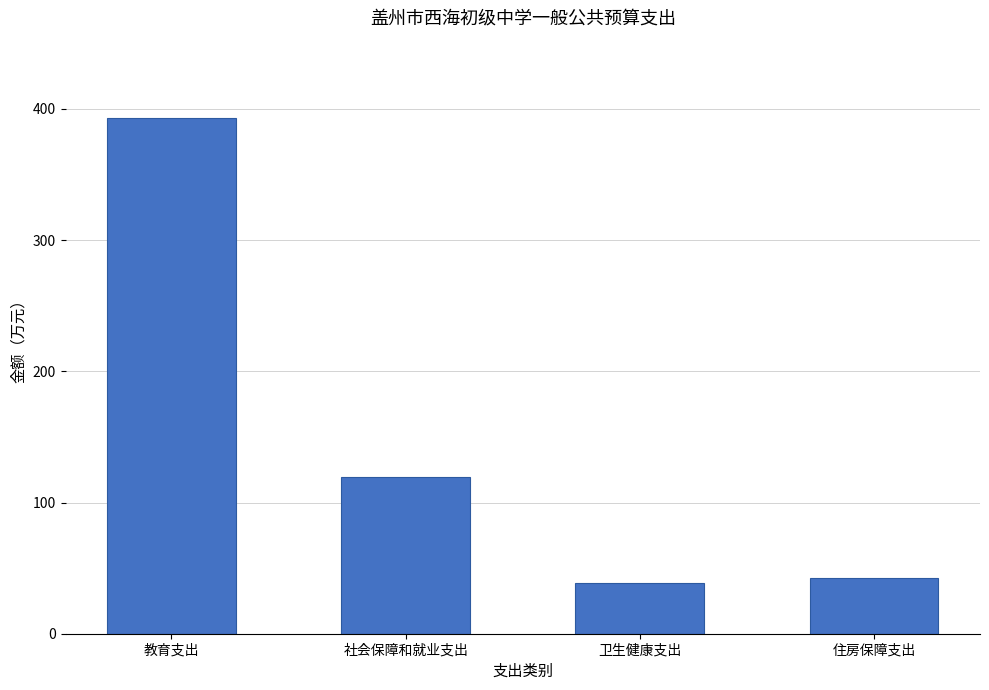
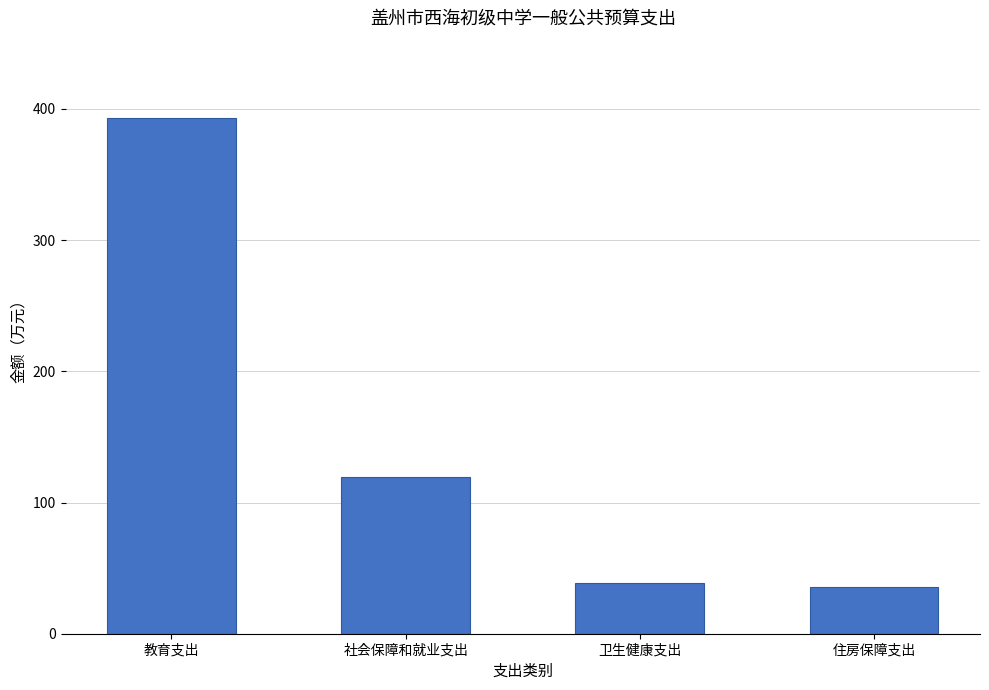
  {
    "教育支出": 393,
    "社会保障和就业支出": 120,
    "卫生健康支出": 39,
-   "住房保障支出": 42
+   "住房保障支出": 35
  }
